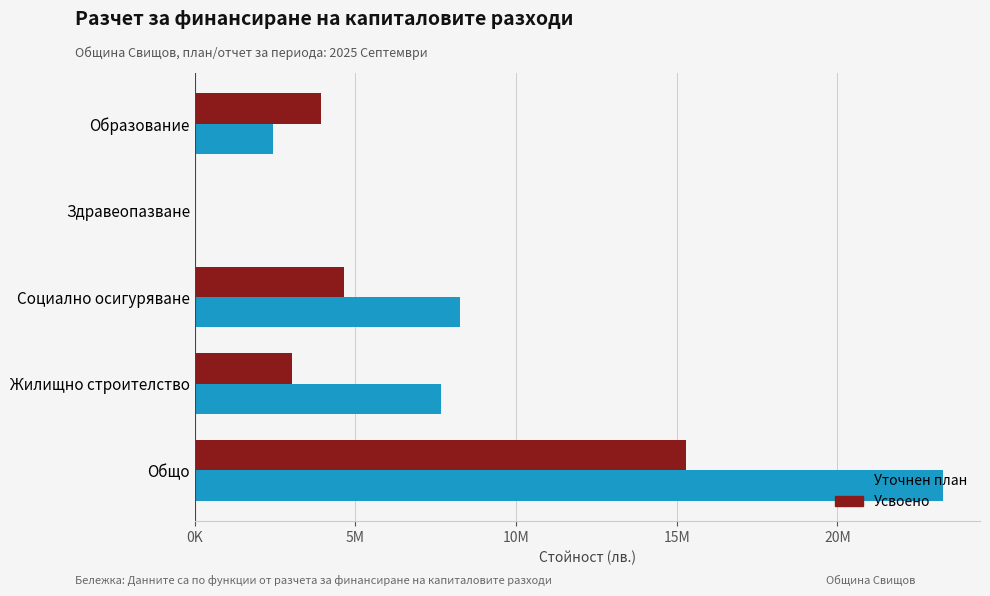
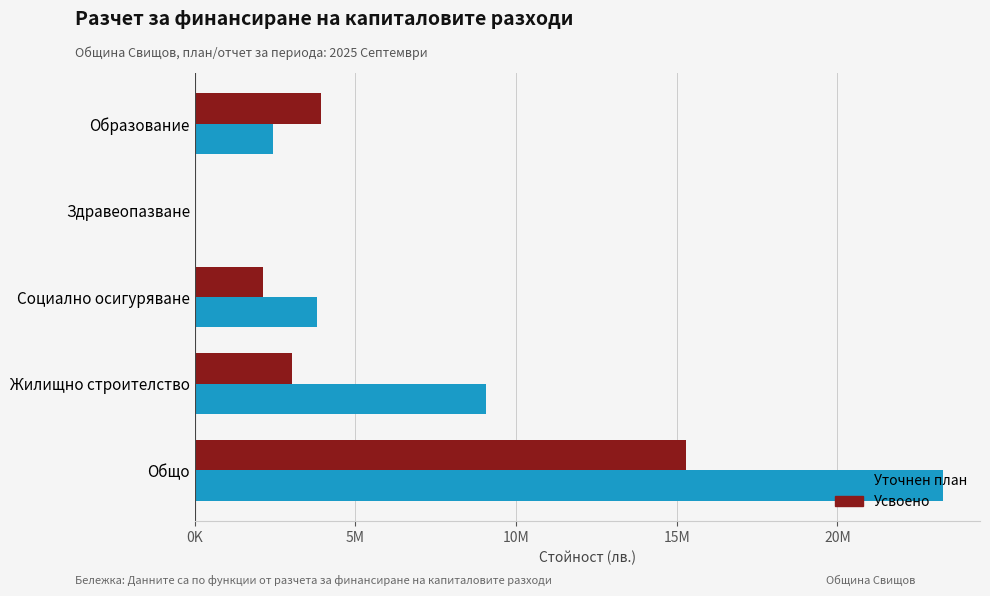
  {
    "Уточнен план": {
      "Образование": 2400000,
-     "Социално осигуряване": 8300000,
-     "Жилищно строителство": 7700000,
+     "Социално осигуряване": 3800000,
+     "Жилищно строителство": 9000000,
      "Общо": 23300000
    },
    "Усвоено": {
      "Образование": 3900000,
-     "Социално осигуряване": 4700000,
+     "Социално осигуряване": 2100000,
      "Жилищно строителство": 3000000,
      "Общо": 15300000
    }
  }
